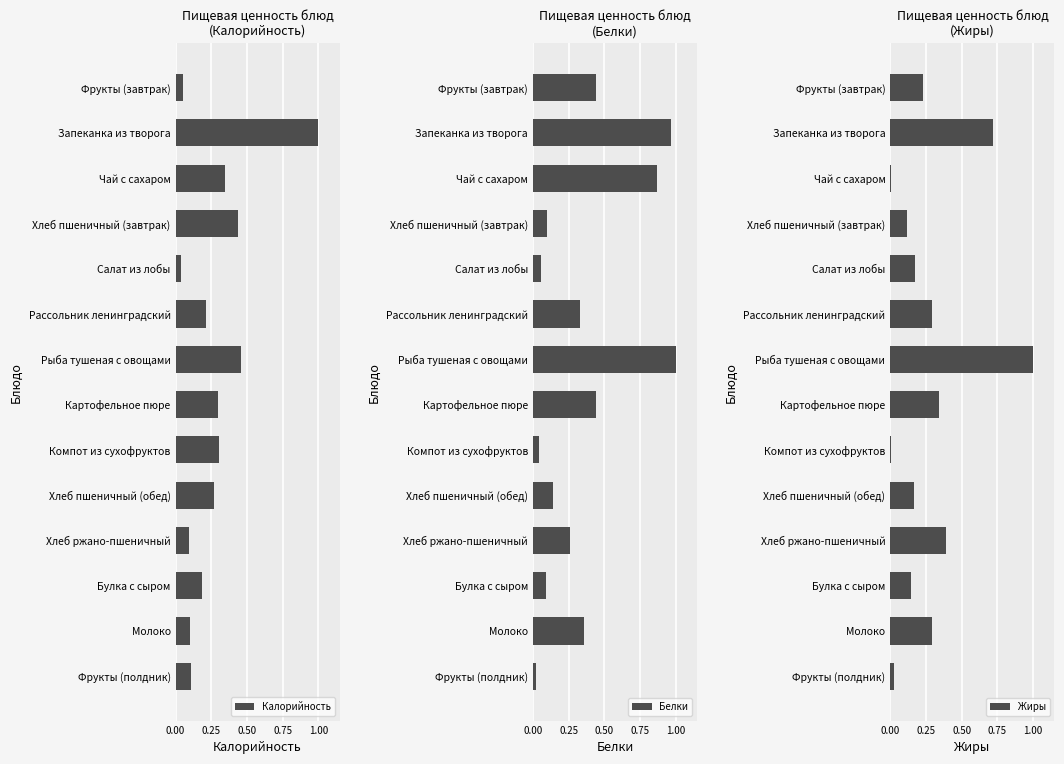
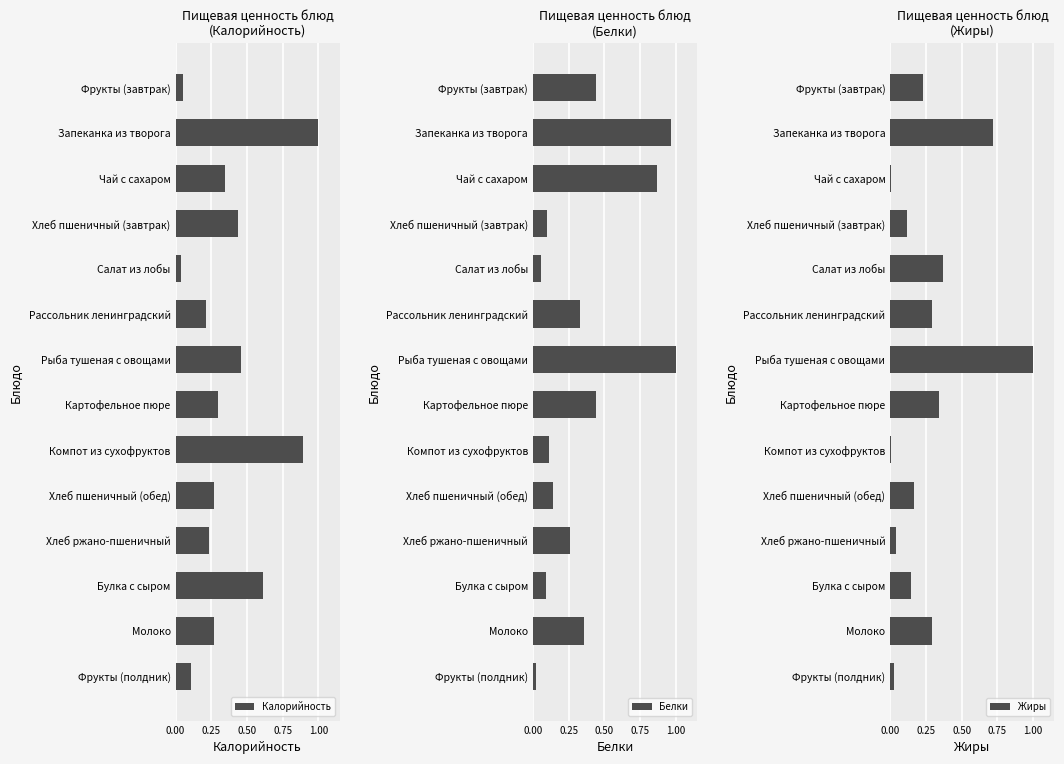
  {
    "Пищевая ценность блюд (Калорийность)": {
      "Фрукты (завтрак)": 0.05,
      "Запеканка из творога": 1.00,
      "Чай с сахаром": 0.35,
      "Хлеб пшеничный (завтрак)": 0.43,
      "Салат из лобы": 0.04,
      "Рассольник ленинградский": 0.22,
      "Рыба тушеная с овощами": 0.46,
      "Картофельное пюре": 0.30,
-     "Компот из сухофруктов": 0.31,
+     "Компот из сухофруктов": 0.89,
      "Хлеб пшеничный (обед)": 0.27,
-     "Хлеб ржано-пшеничный": 0.09,
-     "Булка с сыром": 0.19,
-     "Молоко": 0.10,
+     "Хлеб ржано-пшеничный": 0.24,
+     "Булка с сыром": 0.61,
+     "Молоко": 0.27,
      "Фрукты (полдник)": 0.11
    },
    "Пищевая ценность блюд (Белки)": {
      "Фрукты (завтрак)": 0.45,
      "Запеканка из творога": 0.97,
      "Чай с сахаром": 0.87,
      "Хлеб пшеничный (завтрак)": 0.10,
      "Салат из лобы": 0.06,
      "Рассольник ленинградский": 0.33,
      "Рыба тушеная с овощами": 1.00,
      "Картофельное пюре": 0.44,
-     "Компот из сухофруктов": 0.04,
+     "Компот из сухофруктов": 0.11,
      "Хлеб пшеничный (обед)": 0.14,
      "Хлеб ржано-пшеничный": 0.26,
      "Булка с сыром": 0.09,
      "Молоко": 0.36,
      "Фрукты (полдник)": 0.02
    },
    "Пищевая ценность блюд (Жиры)": {
      "Фрукты (завтрак)": 0.23,
      "Запеканка из творога": 0.72,
      "Хлеб пшеничный (завтрак)": 0.12,
-     "Салат из лобы": 0.18,
+     "Салат из лобы": 0.37,
      "Рассольник ленинградский": 0.29,
      "Рыба тушеная с овощами": 1.00,
      "Картофельное пюре": 0.34,
      "Хлеб пшеничный (обед)": 0.17,
-     "Хлеб ржано-пшеничный": 0.39,
+     "Хлеб ржано-пшеничный": 0.04,
      "Булка с сыром": 0.15,
      "Молоко": 0.29,
      "Фрукты (полдник)": 0.02
    }
  }
